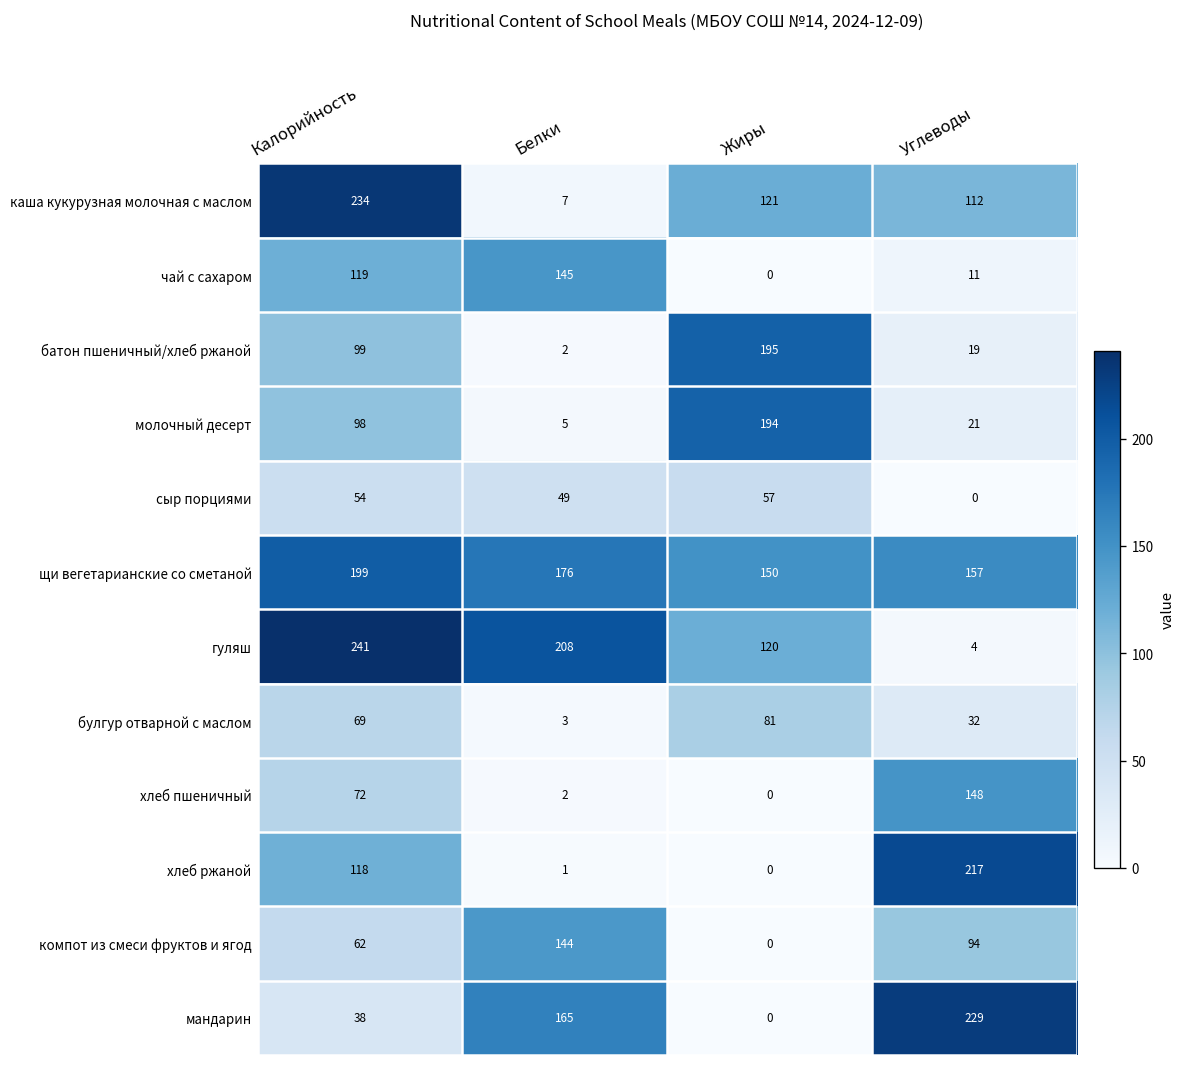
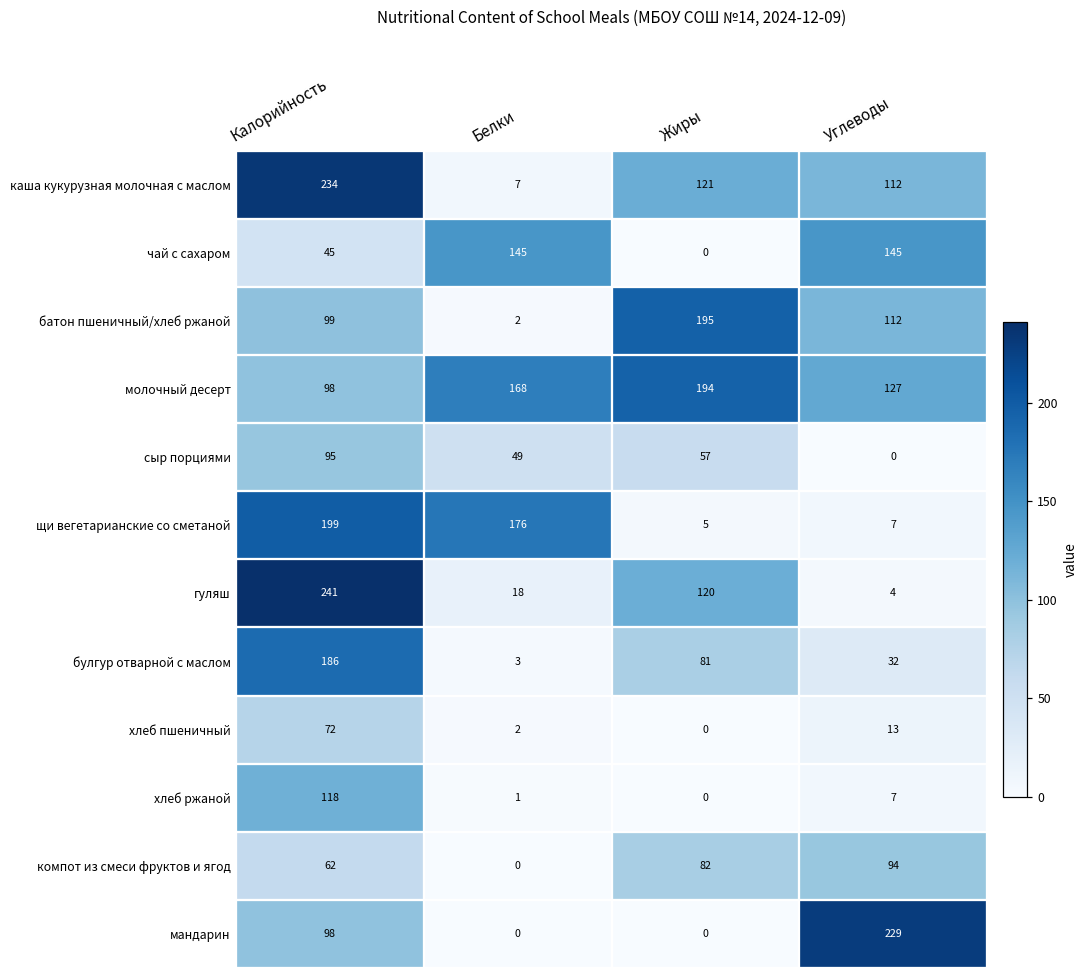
  {
    "каша кукурузная молочная с маслом": {
      "Калорийность": 234,
      "Белки": 7,
      "Жиры": 121,
      "Углеводы": 112
    },
    "чай с сахаром": {
-     "Калорийность": 119,
+     "Калорийность": 45,
      "Белки": 145,
      "Жиры": 0,
-     "Углеводы": 11
+     "Углеводы": 145
    },
    "батон пшеничный/хлеб ржаной": {
      "Калорийность": 99,
      "Белки": 2,
      "Жиры": 195,
-     "Углеводы": 19
+     "Углеводы": 112
    },
    "молочный десерт": {
      "Калорийность": 98,
-     "Белки": 5,
+     "Белки": 168,
      "Жиры": 194,
-     "Углеводы": 21
+     "Углеводы": 127
    },
    "сыр порциями": {
-     "Калорийность": 54,
+     "Калорийность": 95,
      "Белки": 49,
      "Жиры": 57,
      "Углеводы": 0
    },
    "щи вегетарианские со сметаной": {
      "Калорийность": 199,
      "Белки": 176,
-     "Жиры": 150,
-     "Углеводы": 157
+     "Жиры": 5,
+     "Углеводы": 7
    },
    "гуляш": {
      "Калорийность": 241,
-     "Белки": 208,
+     "Белки": 18,
      "Жиры": 120,
      "Углеводы": 4
    },
    "булгур отварной с маслом": {
-     "Калорийность": 69,
+     "Калорийность": 186,
      "Белки": 3,
      "Жиры": 81,
      "Углеводы": 32
    },
    "хлеб пшеничный": {
      "Калорийность": 72,
      "Белки": 2,
      "Жиры": 0,
-     "Углеводы": 148
+     "Углеводы": 13
    },
    "хлеб ржаной": {
      "Калорийность": 118,
      "Белки": 1,
      "Жиры": 0,
-     "Углеводы": 217
+     "Углеводы": 7
    },
    "компот из смеси фруктов и ягод": {
      "Калорийность": 62,
-     "Белки": 144,
-     "Жиры": 0,
+     "Белки": 0,
+     "Жиры": 82,
      "Углеводы": 94
    },
    "мандарин": {
-     "Калорийность": 38,
-     "Белки": 165,
+     "Калорийность": 98,
+     "Белки": 0,
      "Жиры": 0,
      "Углеводы": 229
    }
  }
